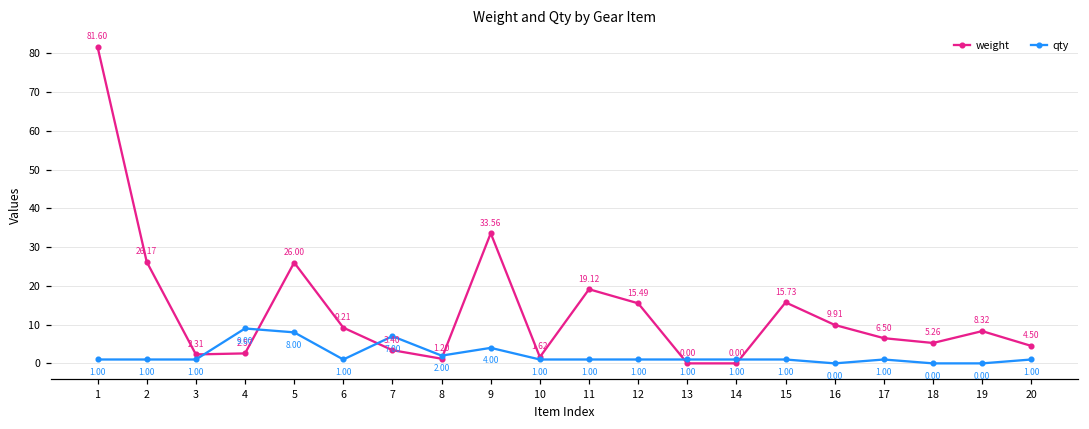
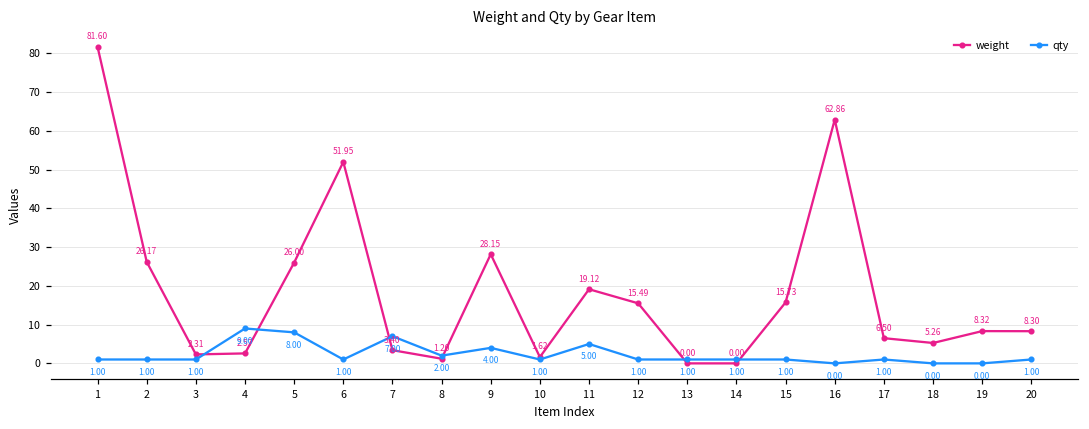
  {
    "weight": {
      "1": 81.60,
      "2": 26.17,
      "3": 2.31,
      "5": 26.00,
-     "6": 9.21,
+     "6": 51.95,
      "8": 1.20,
-     "9": 33.56,
+     "9": 28.15,
      "11": 19.12,
      "12": 15.49,
      "15": 15.73,
-     "16": 9.91,
+     "16": 62.86,
      "17": 6.50,
      "18": 5.26,
      "19": 8.32,
-     "20": 4.50
+     "20": 8.30
    },
    "qty": {
      "1": 1.00,
      "2": 1.00,
      "3": 1.00,
      "5": 8.00,
      "6": 1.00,
      "8": 2.00,
      "9": 4.00,
-     "11": 1.00,
+     "11": 5.00,
      "12": 1.00,
      "13": 1.00,
      "14": 1.00,
      "15": 1.00,
      "16": 0.00,
      "17": 1.00,
      "18": 0.00,
      "19": 0.00,
      "20": 1.00
    }
  }
